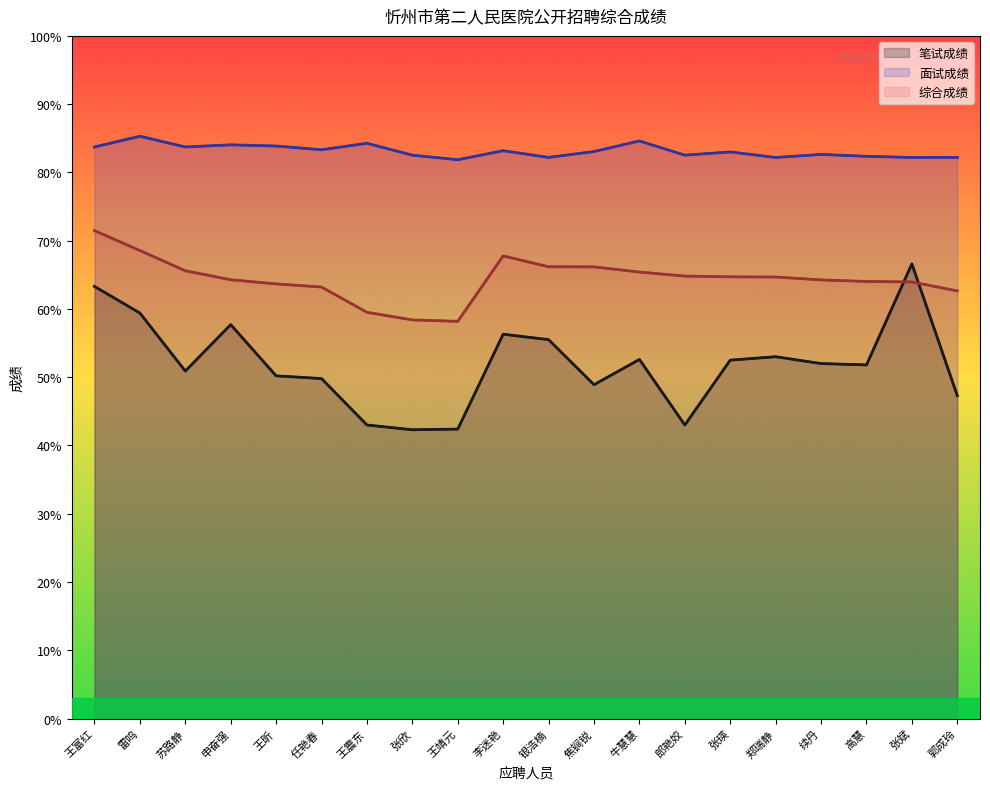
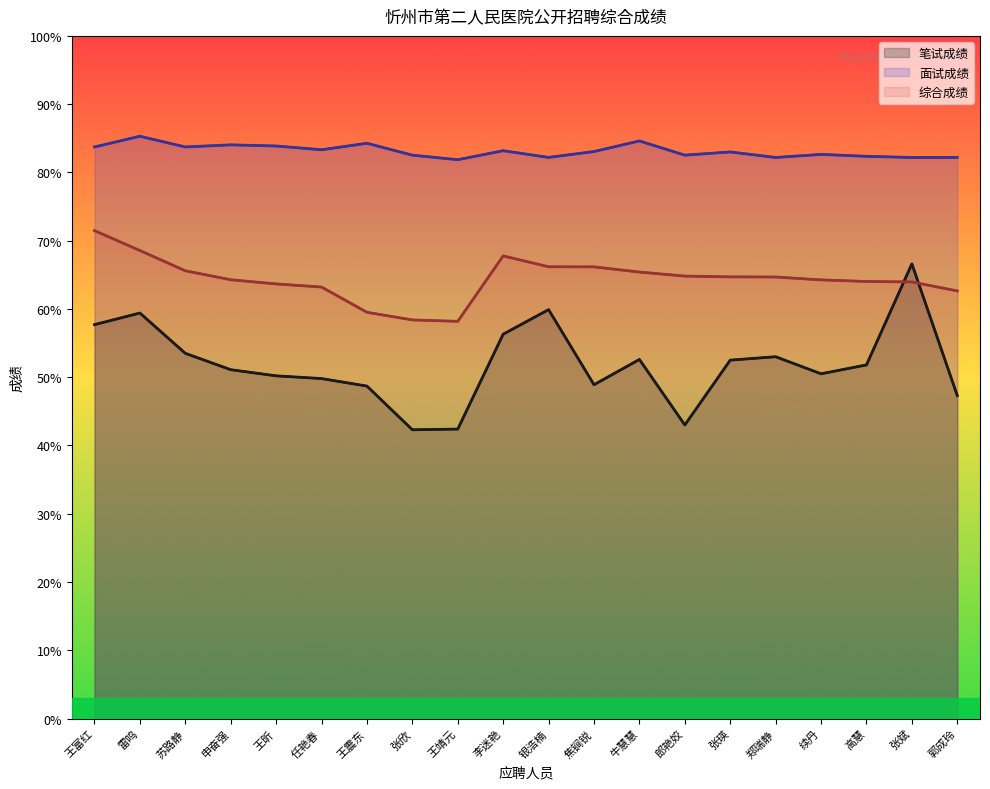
  {
    "笔试成绩": {
-     "王富红": "63%",
+     "王富红": "58%",
      "雷鸣": "59%",
-     "苏路静": "51%",
-     "申奋强": "58%",
+     "苏路静": "54%",
+     "申奋强": "51%",
      "王昕": "50%",
      "任艳春": "50%",
-     "王震东": "43%",
+     "王震东": "49%",
      "张欣": "42%",
      "王靖元": "42%",
      "李迷艳": "56%",
-     "银浩楠": "56%",
+     "银浩楠": "60%",
      "焦锏锐": "49%",
      "牛慧慧": "53%",
      "郎艳姣": "43%",
      "张瑛": "53%",
      "郑瑞静": "53%",
-     "续丹": "52%",
+     "续丹": "51%",
      "高慧": "52%",
      "张斌": "67%",
      "郭成玲": "47%"
    }
  }
